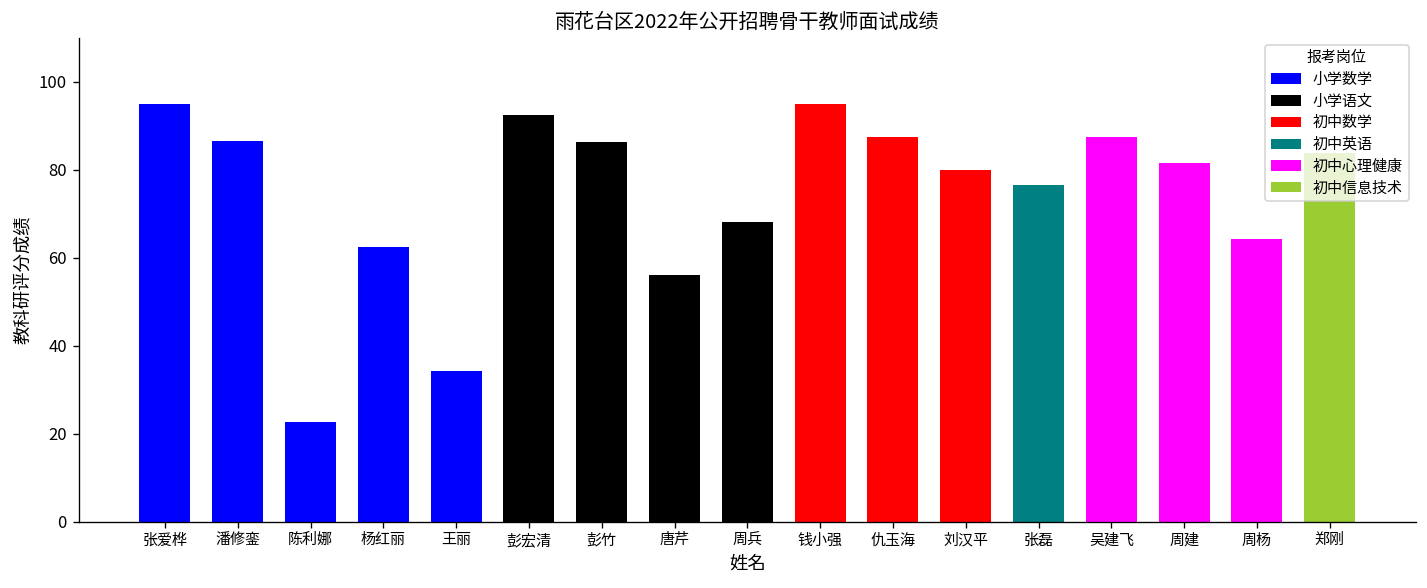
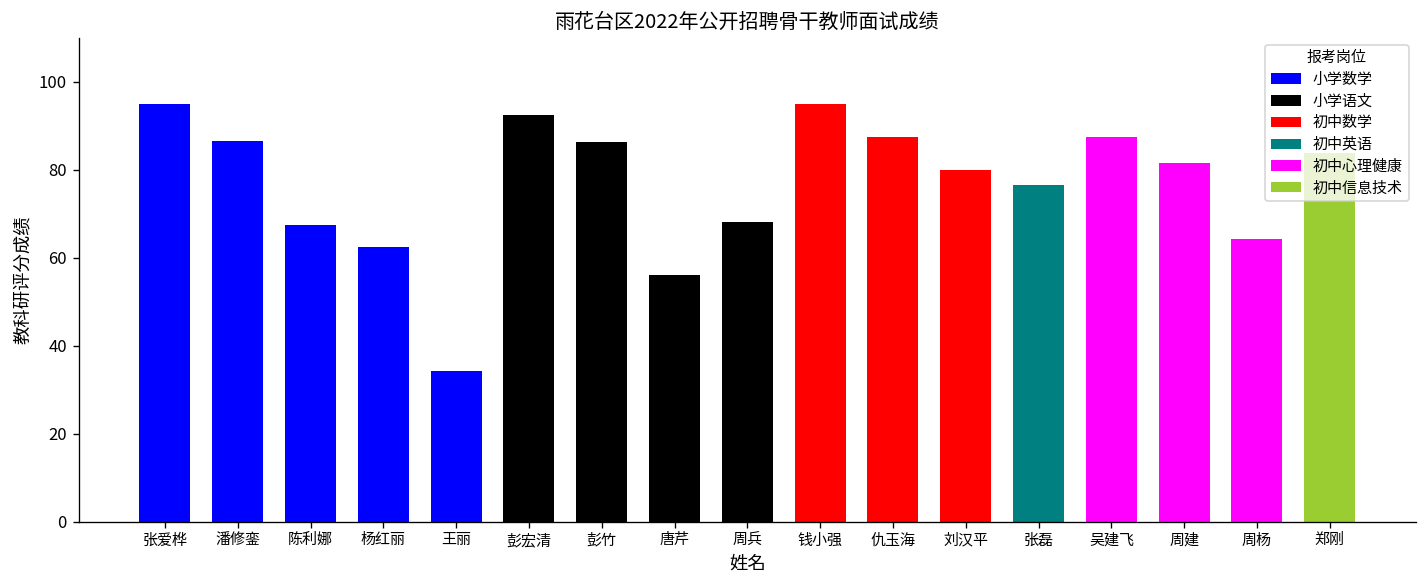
  {
    "张爱桦": 95,
    "潘修銮": 87,
-   "陈利娜": 23,
+   "陈利娜": 68,
    "杨红丽": 63,
    "王丽": 34,
    "彭宏清": 93,
    "彭竹": 86,
    "唐芹": 56,
    "周兵": 68,
    "钱小强": 95,
    "仇玉海": 88,
    "刘汉平": 80,
    "张磊": 77,
    "吴建飞": 88,
    "周建": 82,
    "周杨": 64
  }
